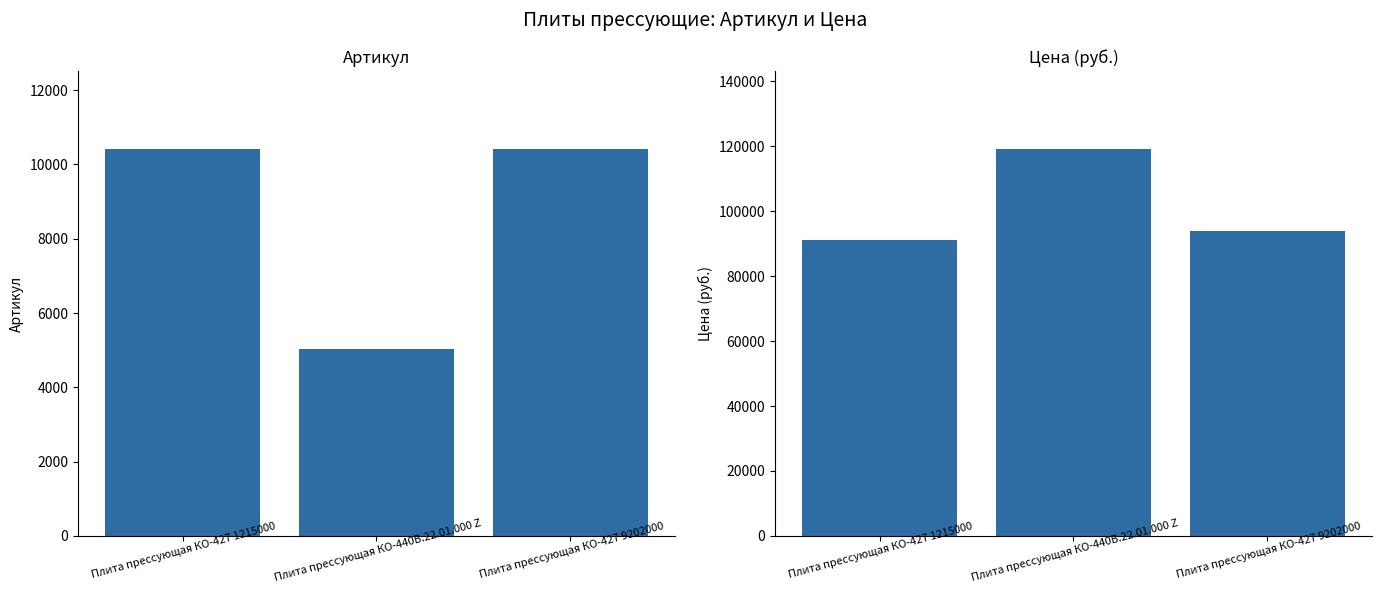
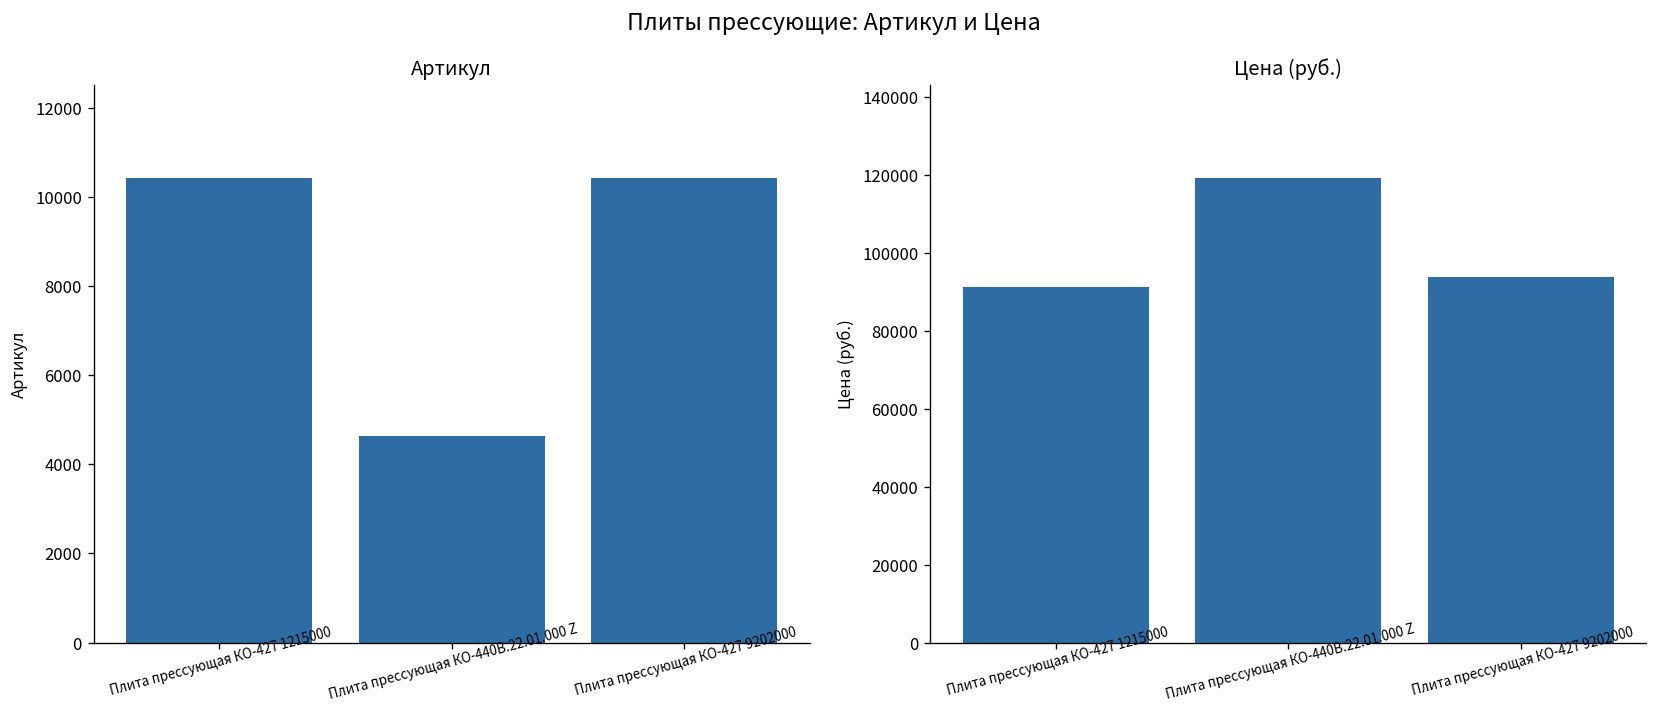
  {
    "Артикул": {
      "Плита прессующая КО-427 1215000": 10400,
-     "Плита прессующая КО-440В.22.01.000 Z": 5000,
+     "Плита прессующая КО-440В.22.01.000 Z": 4600,
      "Плита прессующая КО-427 9202000": 10400
    },
    "Цена (руб.)": {
      "Плита прессующая КО-427 1215000": 91000,
      "Плита прессующая КО-440В.22.01.000 Z": 119000,
      "Плита прессующая КО-427 9202000": 94000
    }
  }
